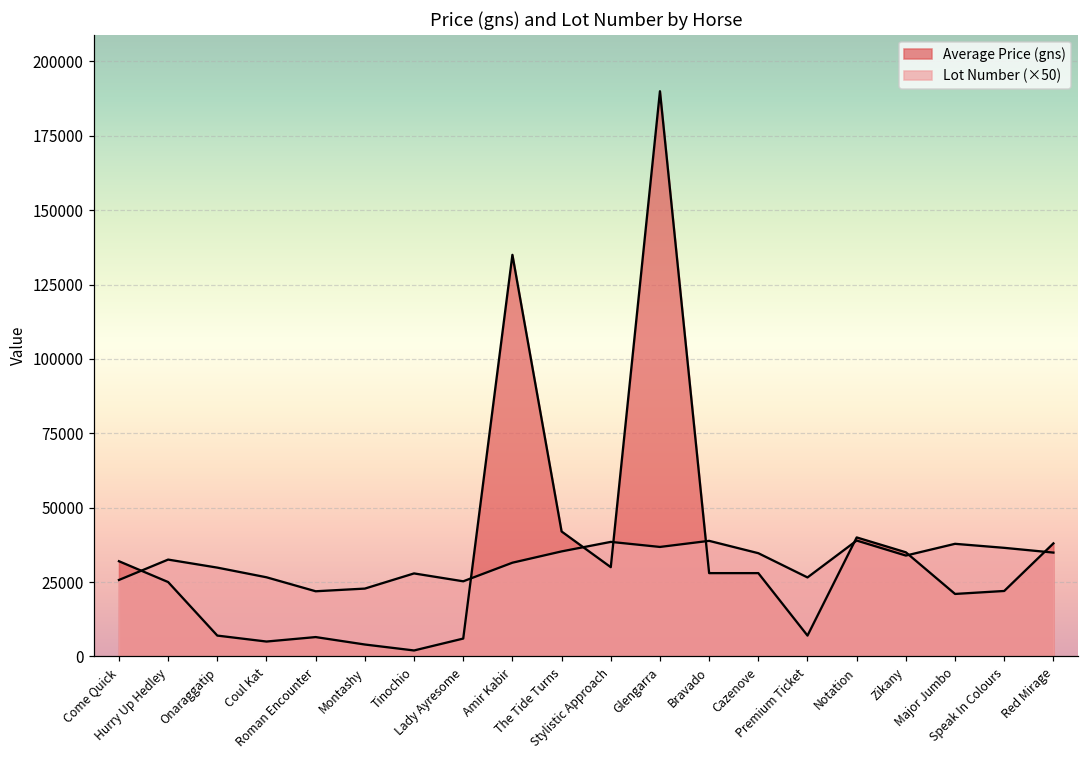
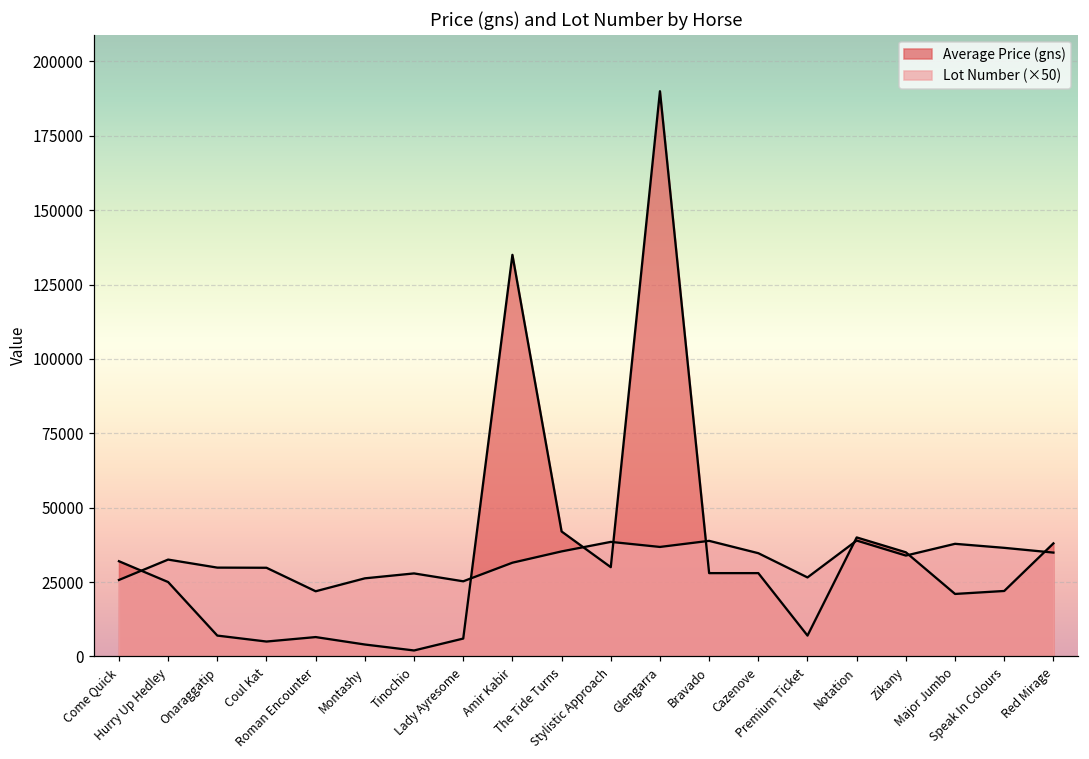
  {
    "Average Price (gns)": {
      "Come Quick": 32000,
      "Hurry Up Hedley": 25000,
      "Onaraggatip": 7000,
      "Coul Kat": 5000,
      "Roman Encounter": 7000,
      "Montashy": 4000,
      "Tinochio": 2000,
      "Lady Ayresome": 6000,
      "Amir Kabir": 135000,
      "The Tide Turns": 42000,
      "Stylistic Approach": 30000,
      "Glengarra": 190000,
      "Bravado": 28000,
      "Cazenove": 28000,
      "Premium Ticket": 7000,
      "Notation": 40000,
      "Zikany": 35000,
      "Major Jumbo": 21000,
      "Speak In Colours": 22000,
      "Red Mirage": 38000
    },
    "Lot Number (×50)": {
      "Come Quick": 26000,
      "Hurry Up Hedley": 33000,
      "Onaraggatip": 30000,
-     "Coul Kat": 27000,
+     "Coul Kat": 30000,
      "Roman Encounter": 22000,
-     "Montashy": 23000,
+     "Montashy": 26000,
      "Tinochio": 28000,
      "Lady Ayresome": 25000,
      "Amir Kabir": 32000,
      "The Tide Turns": 35000,
      "Stylistic Approach": 39000,
      "Glengarra": 37000,
      "Bravado": 39000,
      "Cazenove": 35000,
      "Premium Ticket": 27000,
      "Notation": 39000,
      "Zikany": 34000,
      "Major Jumbo": 38000,
      "Speak In Colours": 37000,
      "Red Mirage": 35000
    }
  }
